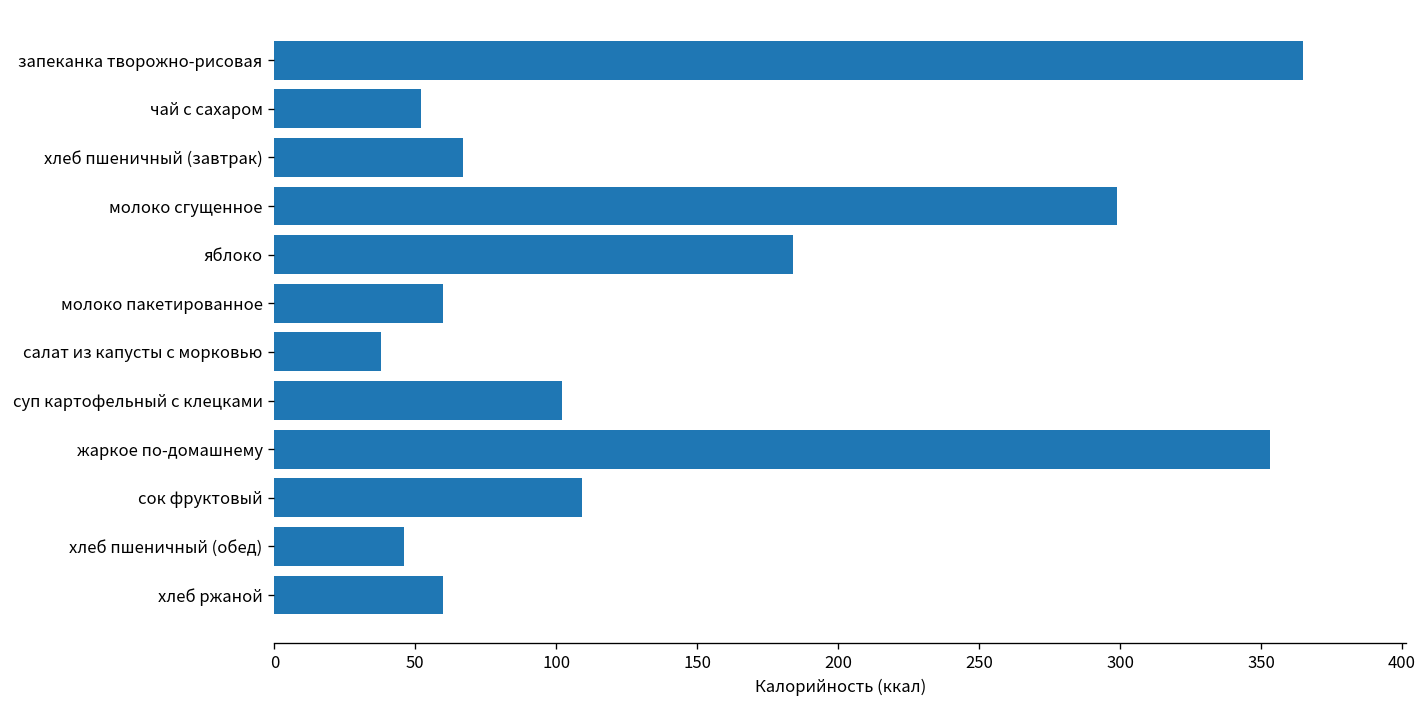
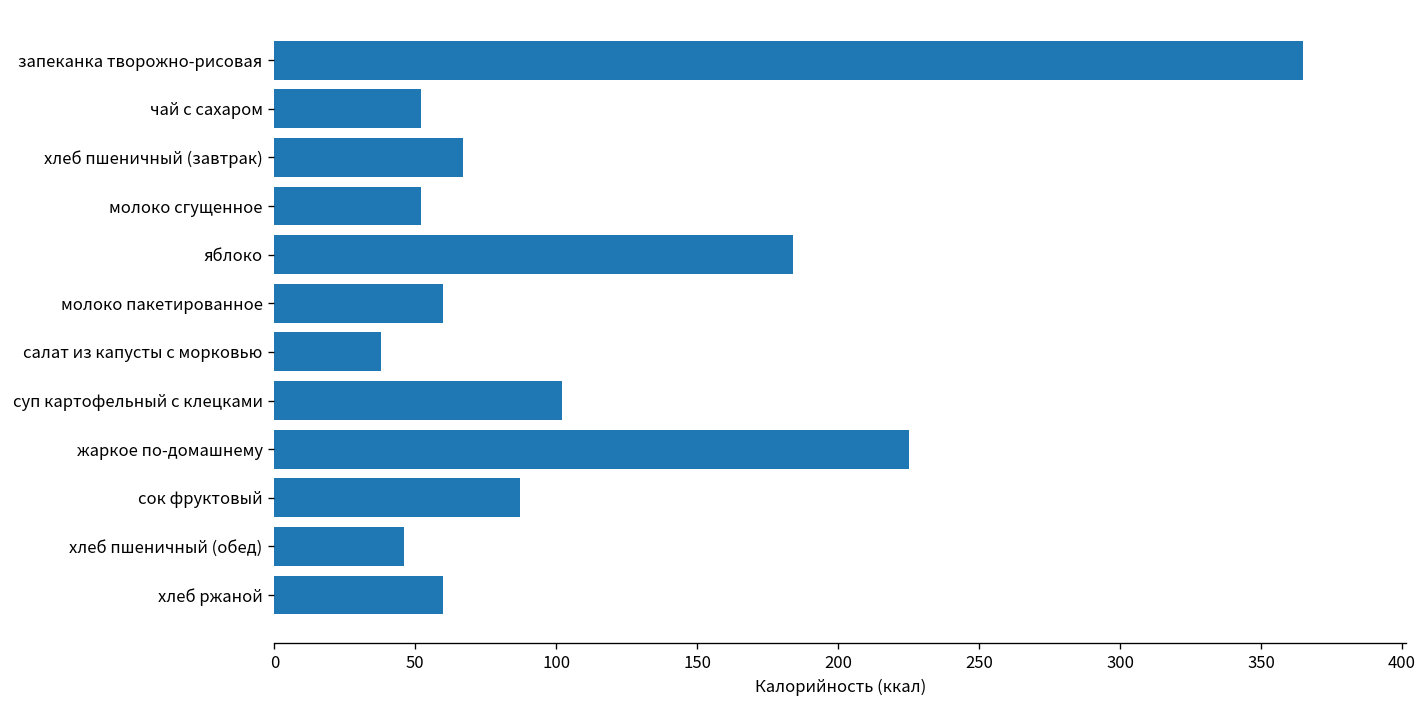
  {
    "запеканка творожно-рисовая": 365,
    "чай с сахаром": 52,
    "хлеб пшеничный (завтрак)": 67,
-   "молоко сгущенное": 299,
+   "молоко сгущенное": 52,
    "яблоко": 184,
    "молоко пакетированное": 60,
    "салат из капусты с морковью": 38,
    "суп картофельный с клецками": 102,
-   "жаркое по-домашнему": 353,
-   "сок фруктовый": 109,
+   "жаркое по-домашнему": 225,
+   "сок фруктовый": 87,
    "хлеб пшеничный (обед)": 46,
    "хлеб ржаной": 60
  }
